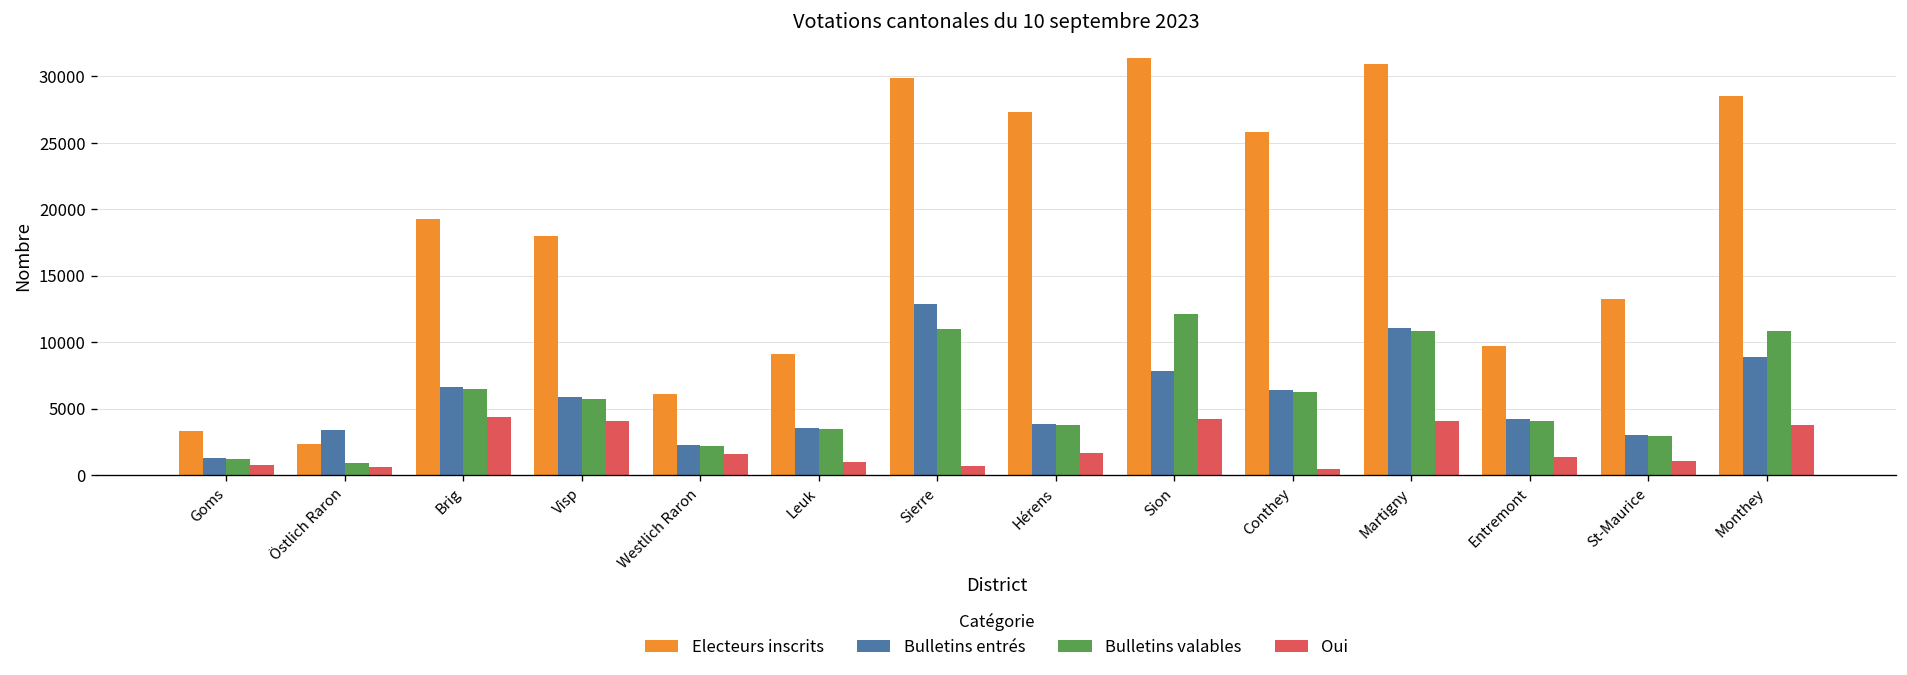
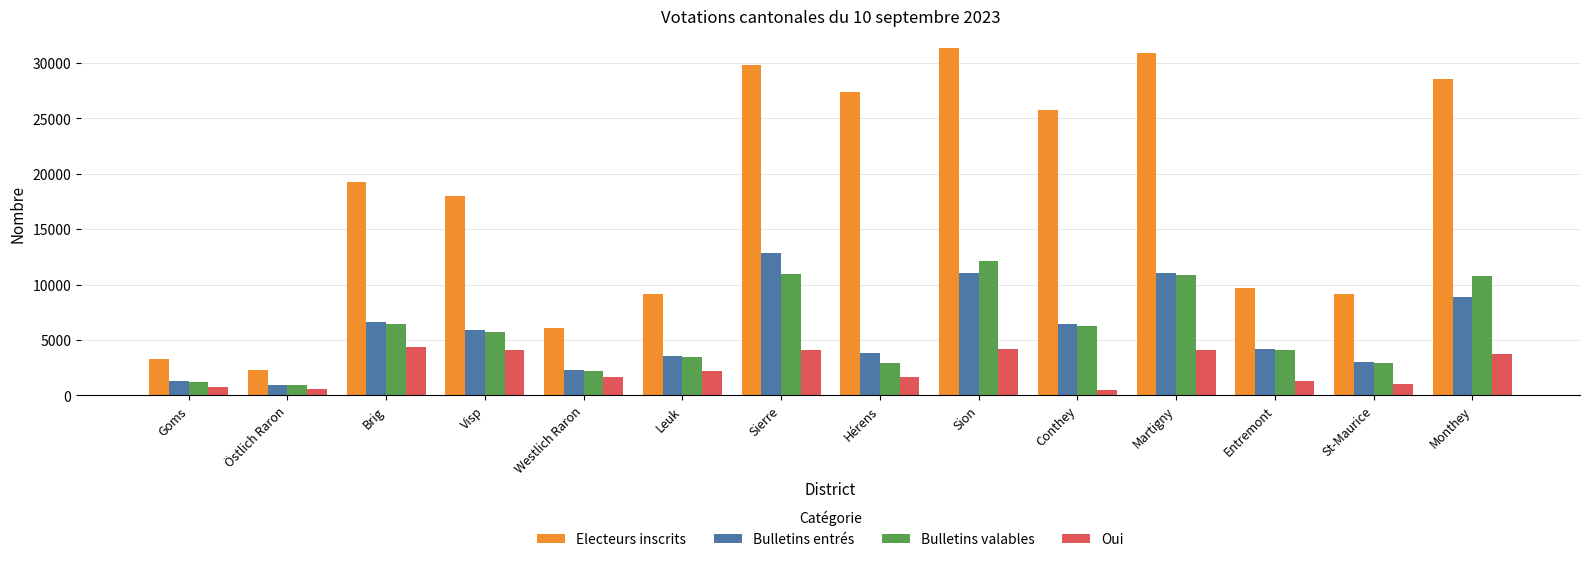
  {
    "Electeurs inscrits": {
      "Goms": 3300,
      "Östlich Raron": 2300,
      "Brig": 19300,
      "Visp": 18000,
      "Westlich Raron": 6100,
      "Leuk": 9100,
      "Sierre": 29900,
      "Hérens": 27300,
      "Sion": 31400,
      "Conthey": 25800,
      "Martigny": 30900,
      "Entremont": 9700,
-     "St-Maurice": 13200,
+     "St-Maurice": 9100,
      "Monthey": 28600
    },
    "Bulletins entrés": {
      "Goms": 1300,
-     "Östlich Raron": 3400,
+     "Östlich Raron": 900,
      "Brig": 6600,
      "Visp": 5900,
      "Westlich Raron": 2300,
      "Leuk": 3600,
      "Sierre": 12900,
      "Hérens": 3900,
-     "Sion": 7900,
+     "Sion": 11100,
      "Conthey": 6400,
      "Martigny": 11100,
      "Entremont": 4200,
      "St-Maurice": 3000,
      "Monthey": 8900
    },
    "Bulletins valables": {
      "Goms": 1200,
      "Östlich Raron": 900,
      "Brig": 6400,
      "Visp": 5700,
      "Westlich Raron": 2200,
      "Leuk": 3500,
      "Sierre": 11000,
-     "Hérens": 3700,
+     "Hérens": 3000,
      "Sion": 12100,
      "Conthey": 6200,
      "Martigny": 10800,
      "Entremont": 4100,
      "St-Maurice": 2900,
      "Monthey": 10800
    },
    "Oui": {
      "Goms": 700,
      "Östlich Raron": 600,
      "Brig": 4400,
      "Visp": 4100,
      "Westlich Raron": 1600,
-     "Leuk": 1000,
-     "Sierre": 700,
+     "Leuk": 2200,
+     "Sierre": 4100,
      "Hérens": 1700,
      "Sion": 4200,
      "Conthey": 500,
      "Martigny": 4100,
      "Entremont": 1300,
      "St-Maurice": 1100,
      "Monthey": 3800
    }
  }
